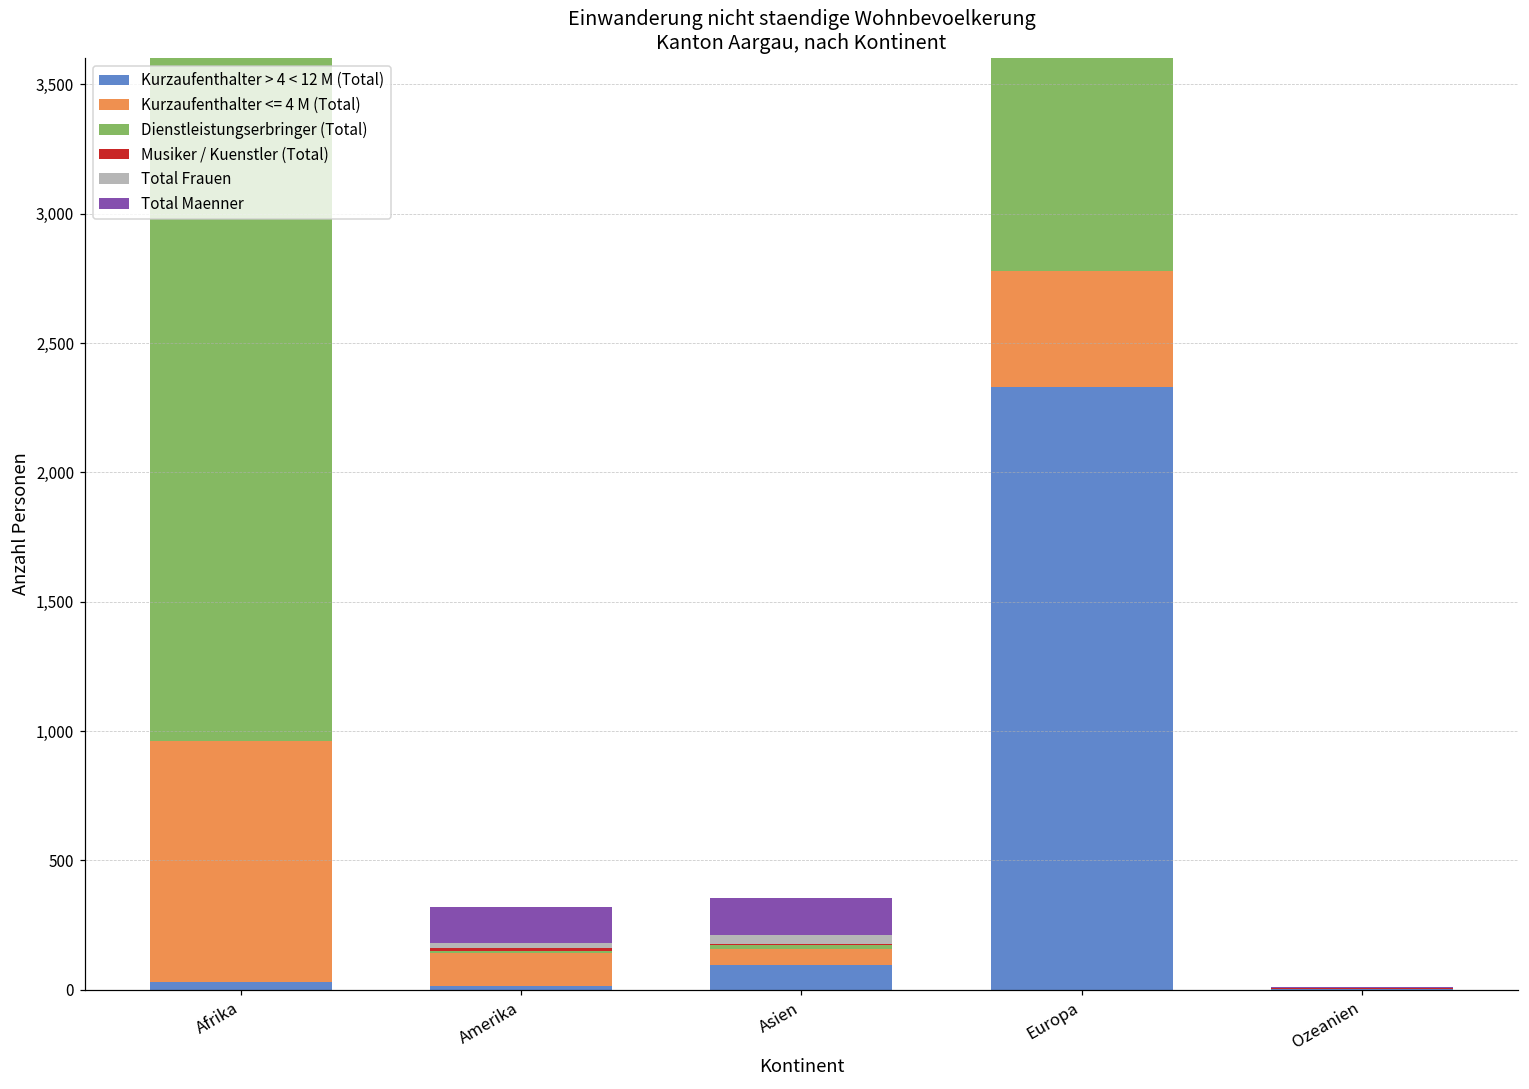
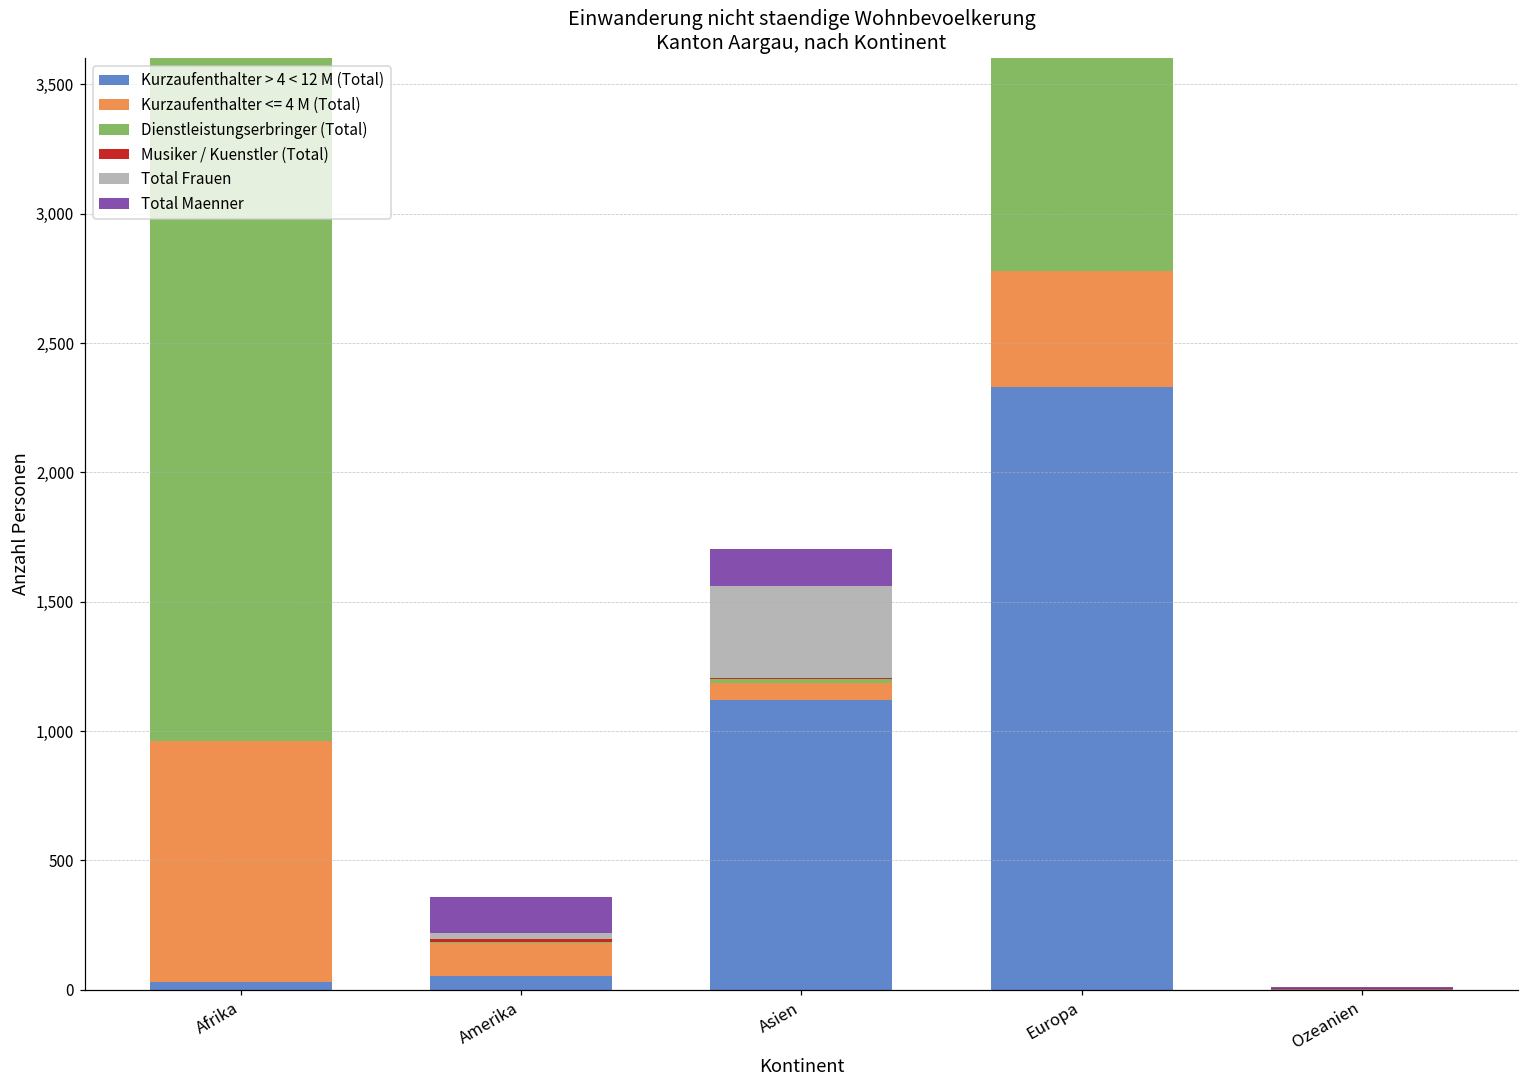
  {
    "Kurzaufenthalter > 4 < 12 M (Total)": {
      "Afrika": "30",
-     "Amerika": "20",
-     "Asien": "90",
+     "Amerika": "50",
+     "Asien": "1,120",
      "Europa": "2,330"
    },
    "Kurzaufenthalter <= 4 M (Total)": {
      "Afrika": "930",
      "Amerika": "130",
      "Asien": "60",
      "Europa": "450"
    },
    "Dienstleistungserbringer (Total)": {
      "Asien": "20"
    },
    "Musiker / Kuenstler (Total)": {
      "Amerika": "10"
    },
    "Total Frauen": {
      "Amerika": "20",
-     "Asien": "40"
+     "Asien": "350"
    },
    "Total Maenner": {
      "Amerika": "140",
      "Asien": "140"
    }
  }
